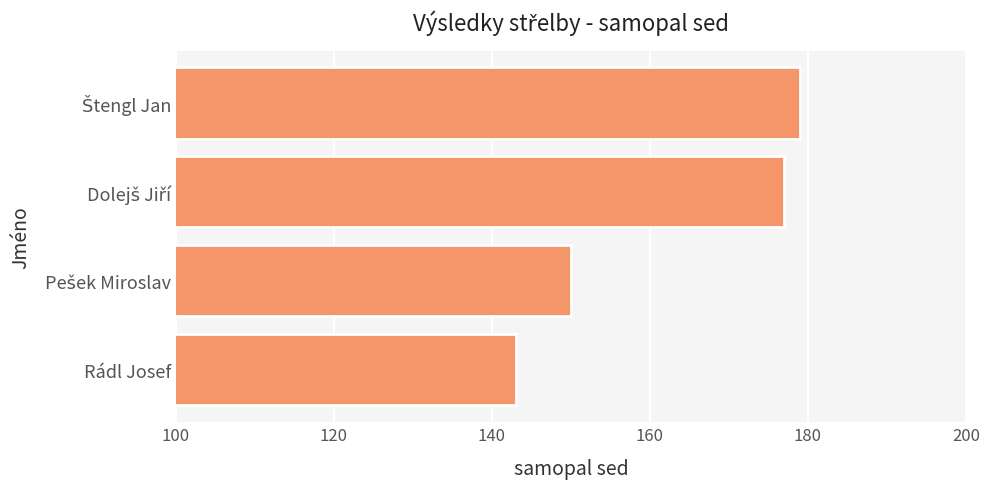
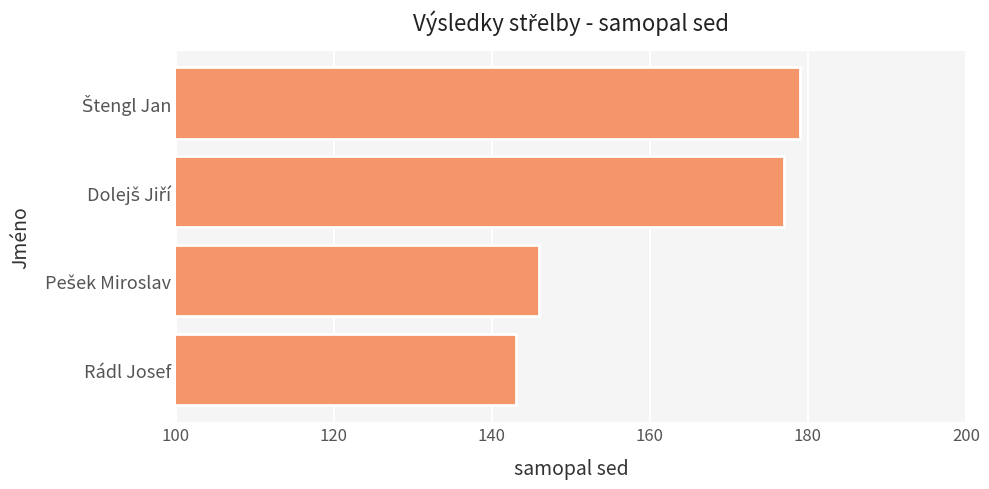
  {
    "Štengl Jan": 179,
    "Dolejš Jiří": 177,
-   "Pešek Miroslav": 150,
+   "Pešek Miroslav": 146,
    "Rádl Josef": 143
  }
